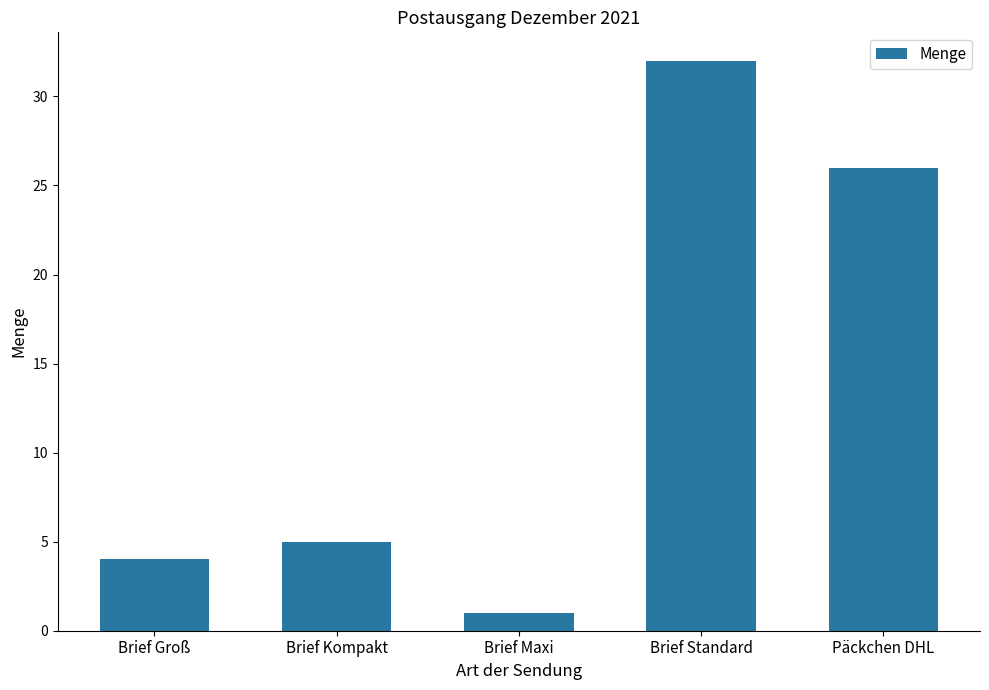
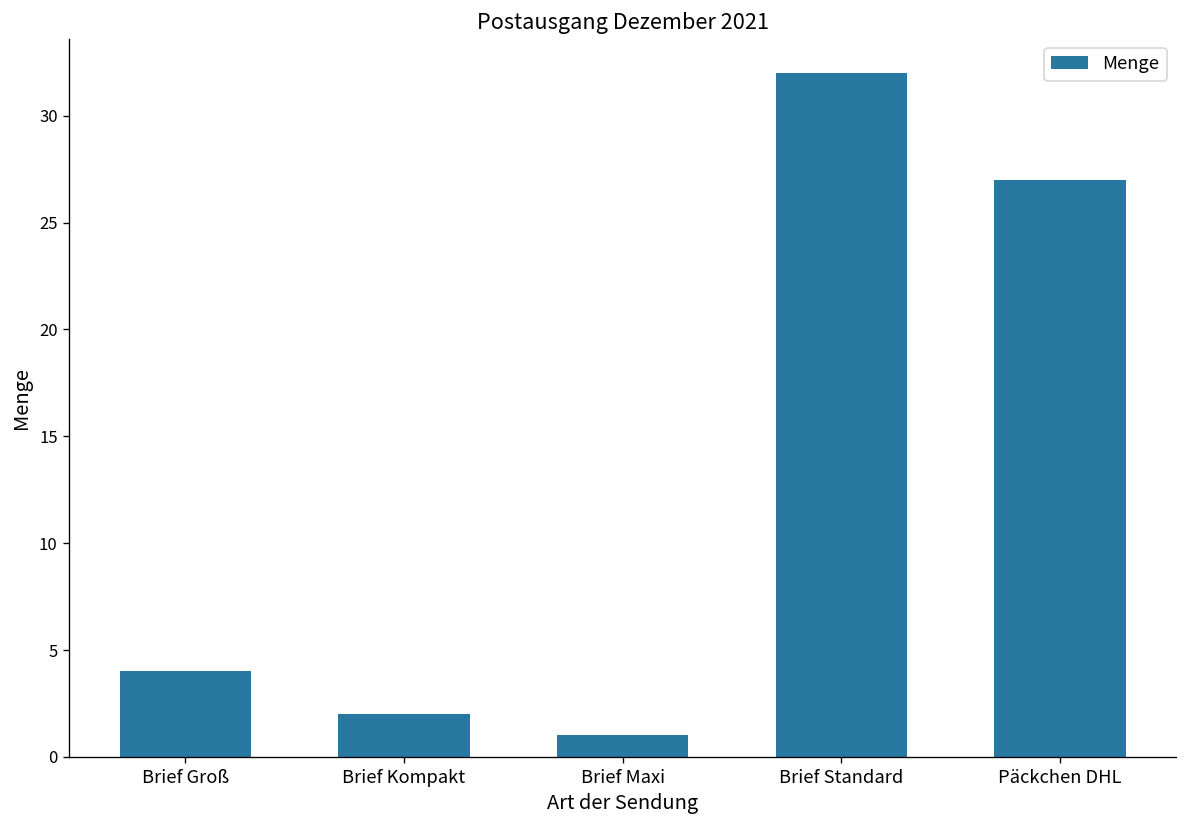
  {
    "Brief Groß": 4,
-   "Brief Kompakt": 5,
+   "Brief Kompakt": 2,
    "Brief Maxi": 1,
    "Brief Standard": 32,
-   "Päckchen DHL": 26
+   "Päckchen DHL": 27
  }
